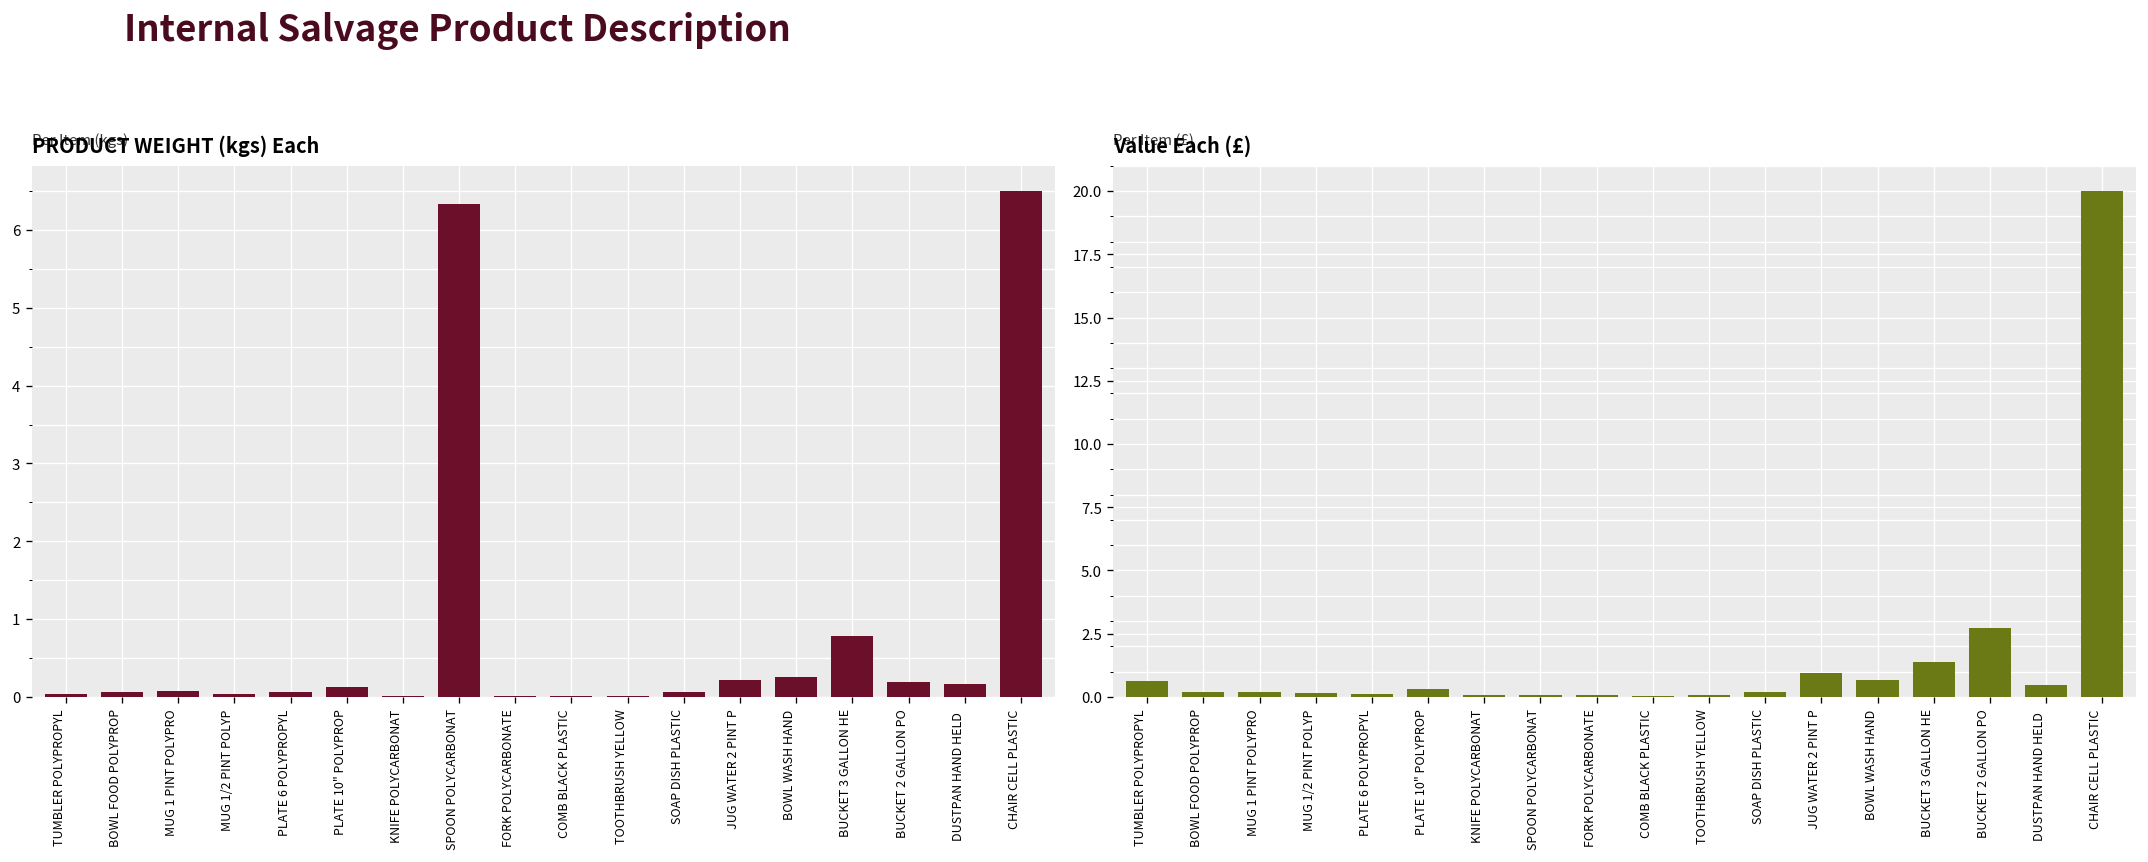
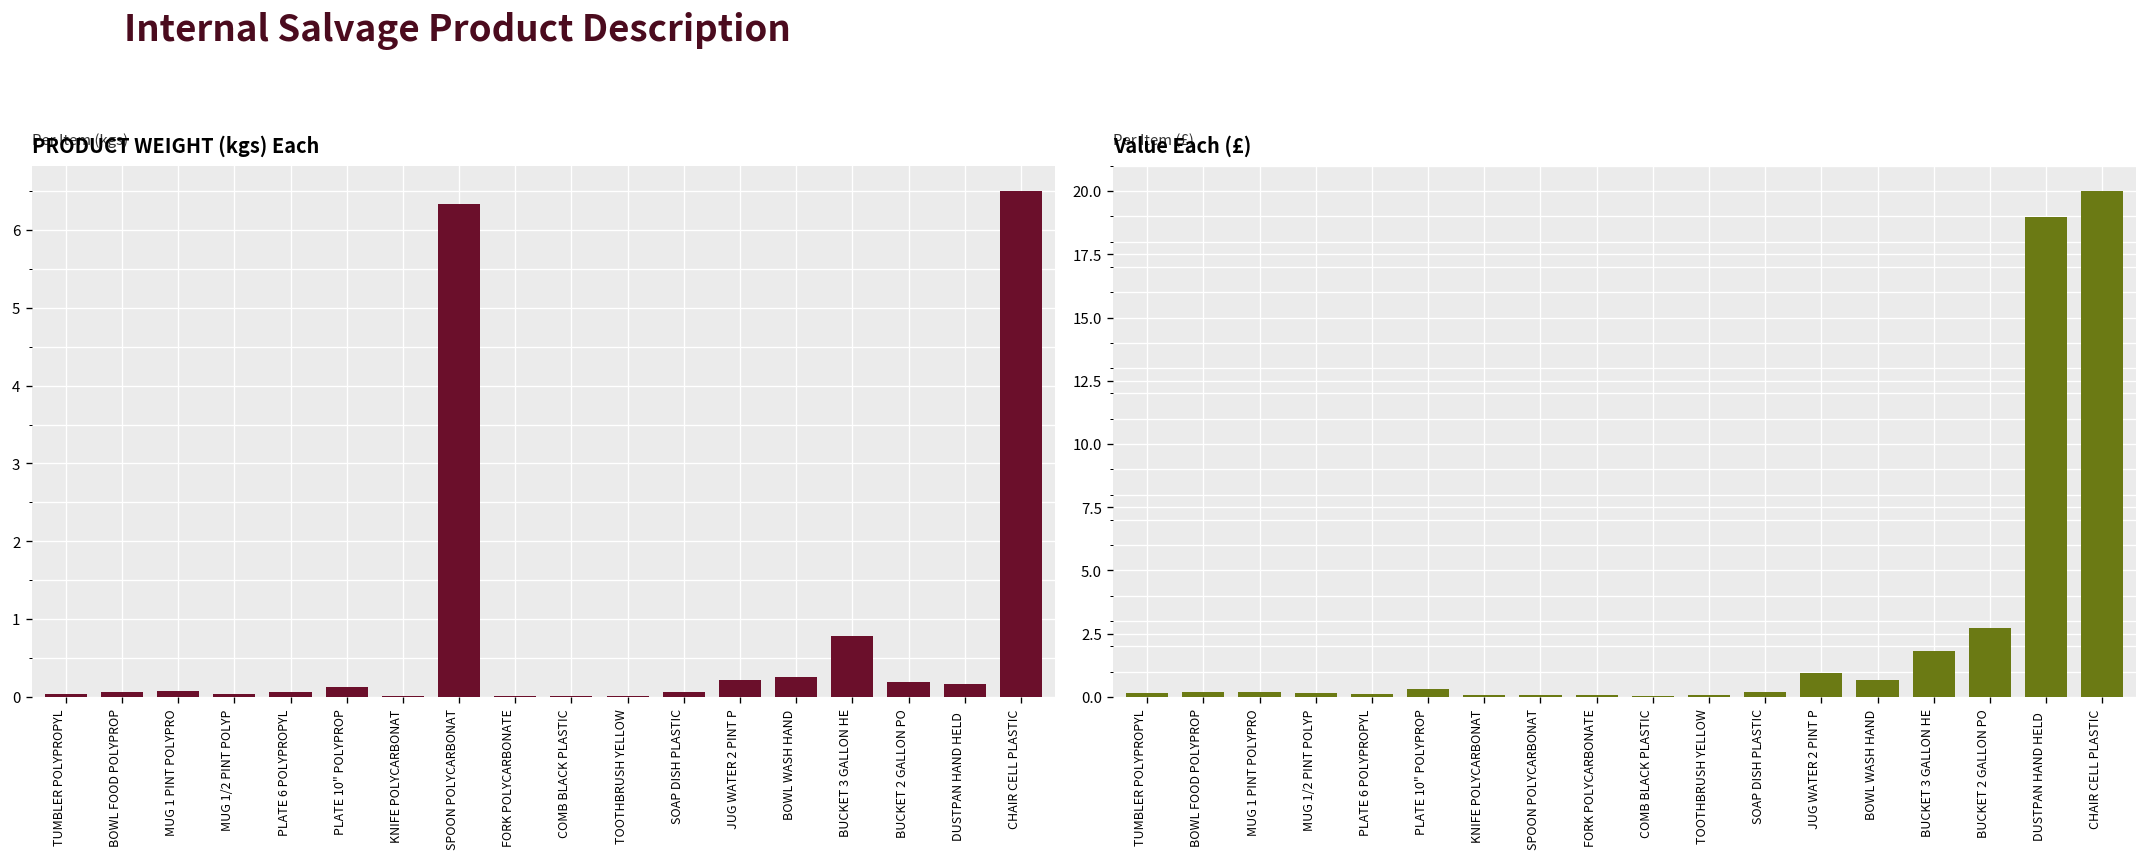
  {
    "PRODUCT WEIGHT (kgs) Each": {
      "TUMBLER POLYPROPYL": 0.0,
      "BOWL FOOD POLYPROP": 0.1,
      "MUG 1 PINT POLYPRO": 0.1,
      "MUG 1/2 PINT POLYP": 0.0,
      "PLATE 6 POLYPROPYL": 0.1,
      "PLATE 10\" POLYPROP": 0.1,
      "SPOON POLYCARBONAT": 6.3,
      "SOAP DISH PLASTIC": 0.1,
      "JUG WATER 2 PINT P": 0.2,
      "BOWL WASH HAND": 0.3,
      "BUCKET 3 GALLON HE": 0.8,
      "BUCKET 2 GALLON PO": 0.2,
      "DUSTPAN HAND HELD": 0.2,
      "CHAIR CELL PLASTIC": 6.5
    },
    "Value Each (£)": {
-     "TUMBLER POLYPROPYL": 0.6,
+     "TUMBLER POLYPROPYL": 0.1,
      "BOWL FOOD POLYPROP": 0.2,
      "MUG 1 PINT POLYPRO": 0.2,
      "MUG 1/2 PINT POLYP": 0.1,
      "PLATE 6 POLYPROPYL": 0.1,
      "PLATE 10\" POLYPROP": 0.3,
      "SOAP DISH PLASTIC": 0.2,
      "JUG WATER 2 PINT P": 0.9,
      "BOWL WASH HAND": 0.7,
-     "BUCKET 3 GALLON HE": 1.4,
+     "BUCKET 3 GALLON HE": 1.8,
      "BUCKET 2 GALLON PO": 2.7,
-     "DUSTPAN HAND HELD": 0.5,
+     "DUSTPAN HAND HELD": 19.0,
      "CHAIR CELL PLASTIC": 20.0
    }
  }
